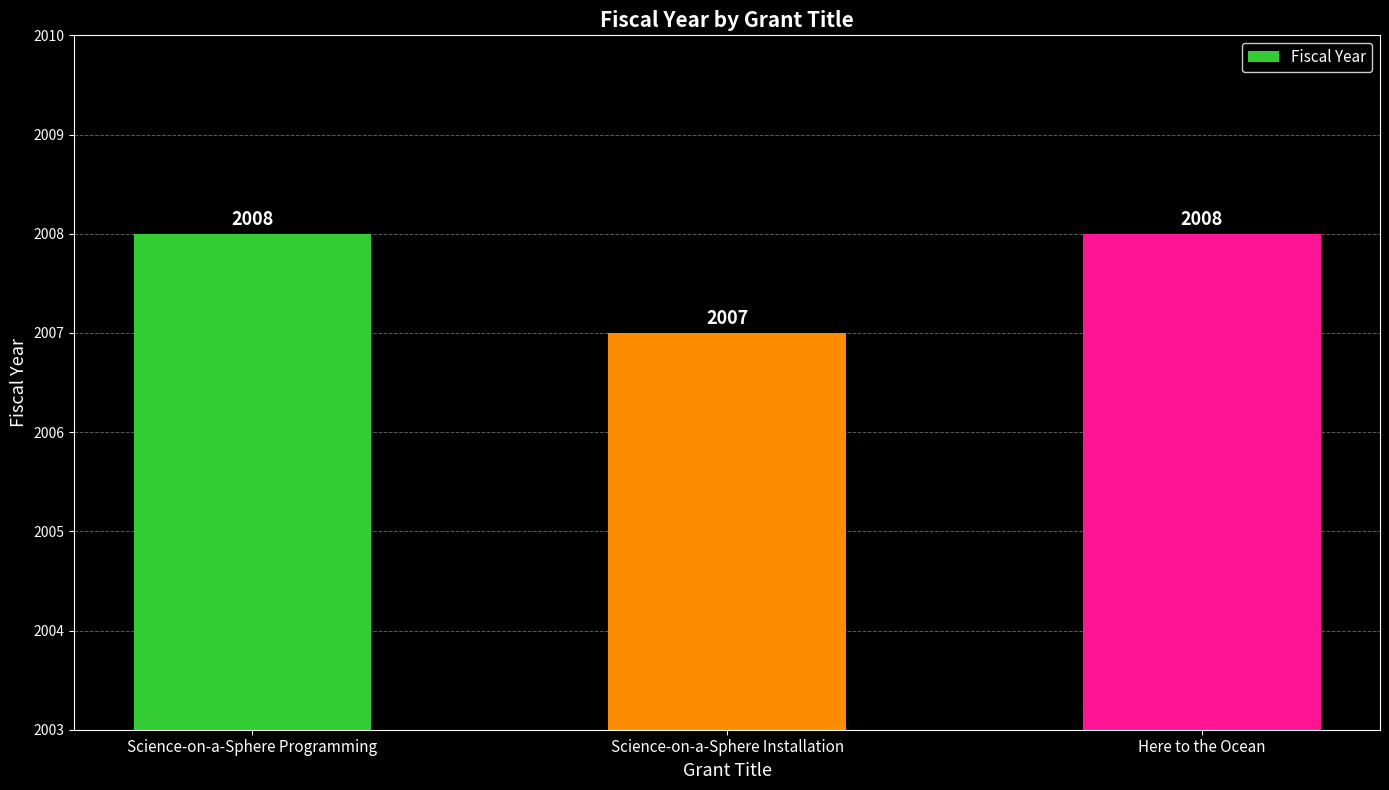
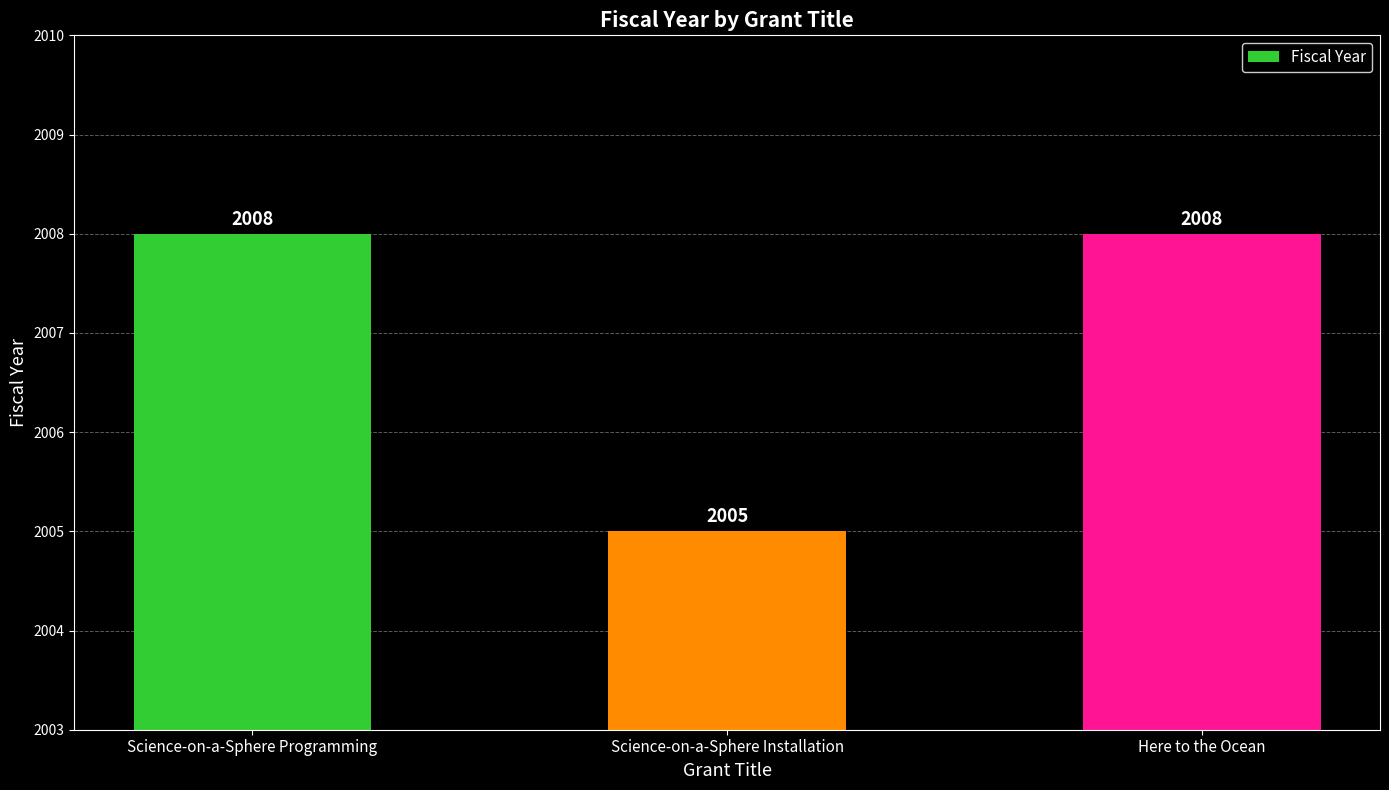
  {
    "Science-on-a-Sphere Programming": 2008,
-   "Science-on-a-Sphere Installation": 2007,
+   "Science-on-a-Sphere Installation": 2005,
    "Here to the Ocean": 2008
  }
